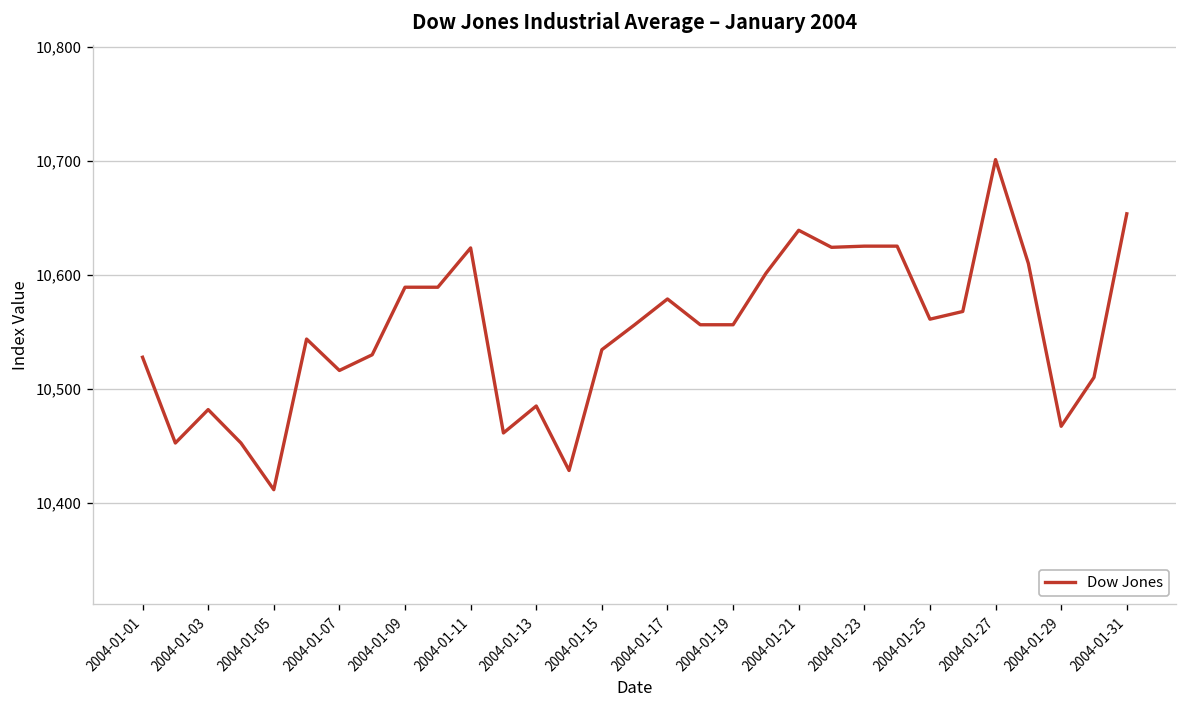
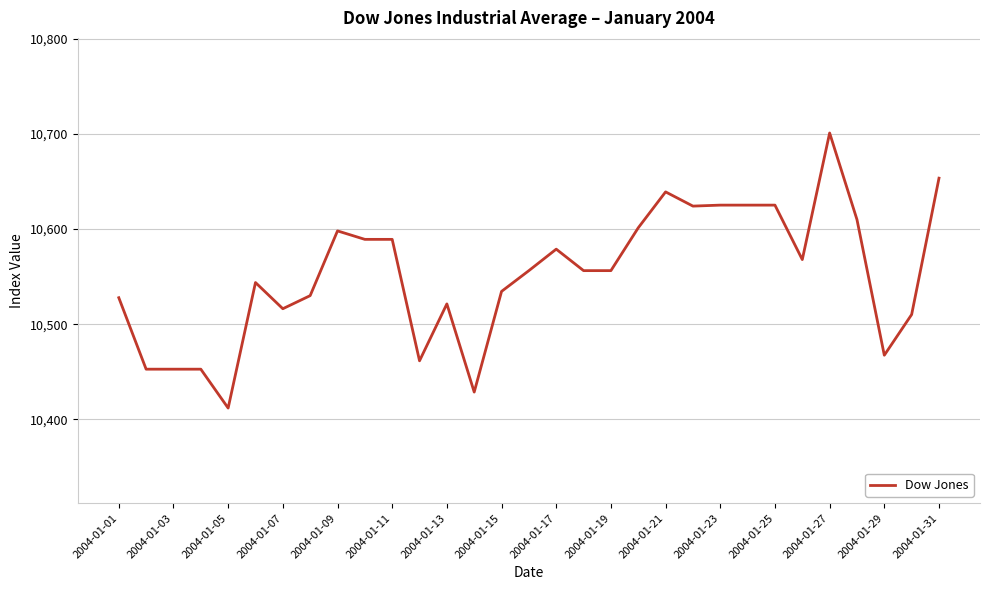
  {
    "2004-01-01": "10,530",
-   "2004-01-03": "10,480",
+   "2004-01-03": "10,450",
    "2004-01-05": "10,410",
    "2004-01-07": "10,520",
-   "2004-01-09": "10,590",
-   "2004-01-11": "10,620",
-   "2004-01-13": "10,490",
+   "2004-01-09": "10,600",
+   "2004-01-11": "10,590",
+   "2004-01-13": "10,520",
    "2004-01-15": "10,530",
    "2004-01-17": "10,580",
    "2004-01-19": "10,560",
    "2004-01-21": "10,640",
    "2004-01-23": "10,630",
-   "2004-01-25": "10,560",
+   "2004-01-25": "10,630",
    "2004-01-27": "10,700",
    "2004-01-29": "10,470",
    "2004-01-31": "10,650"
  }
